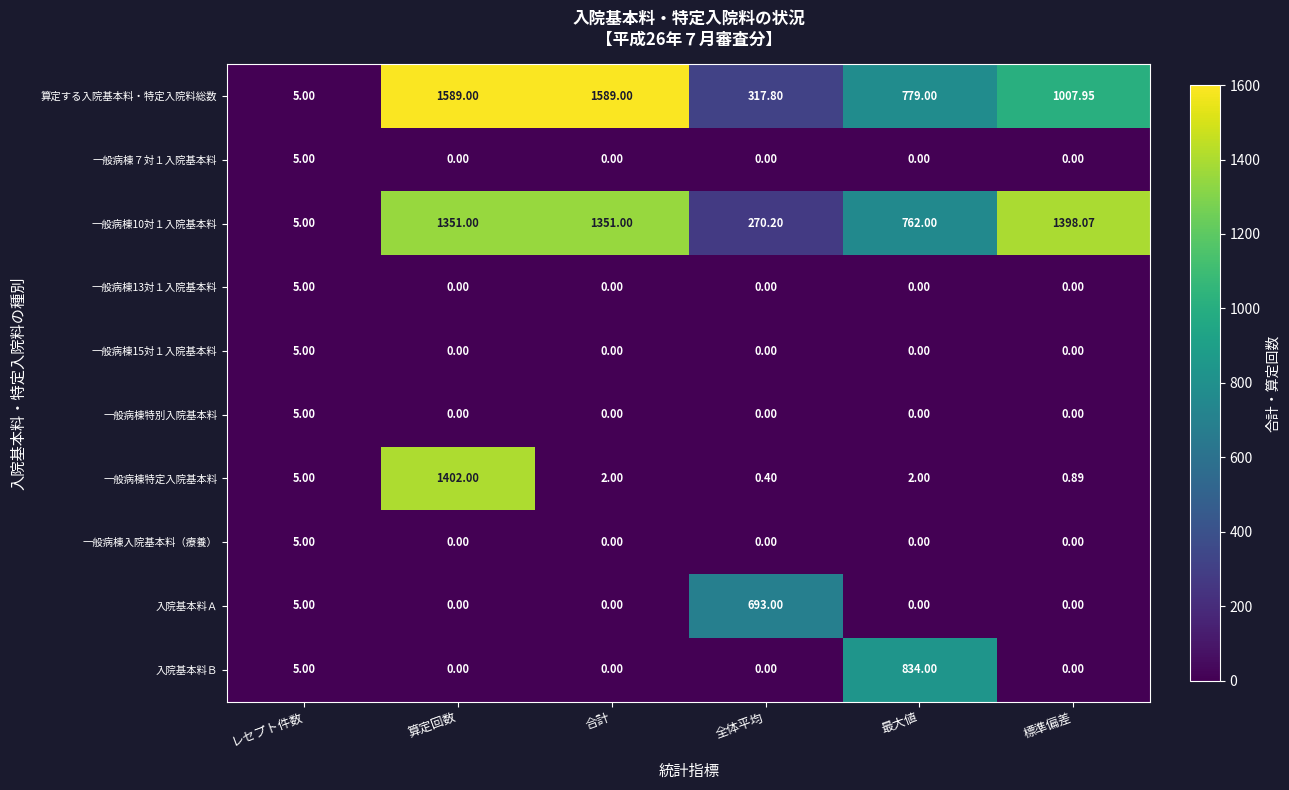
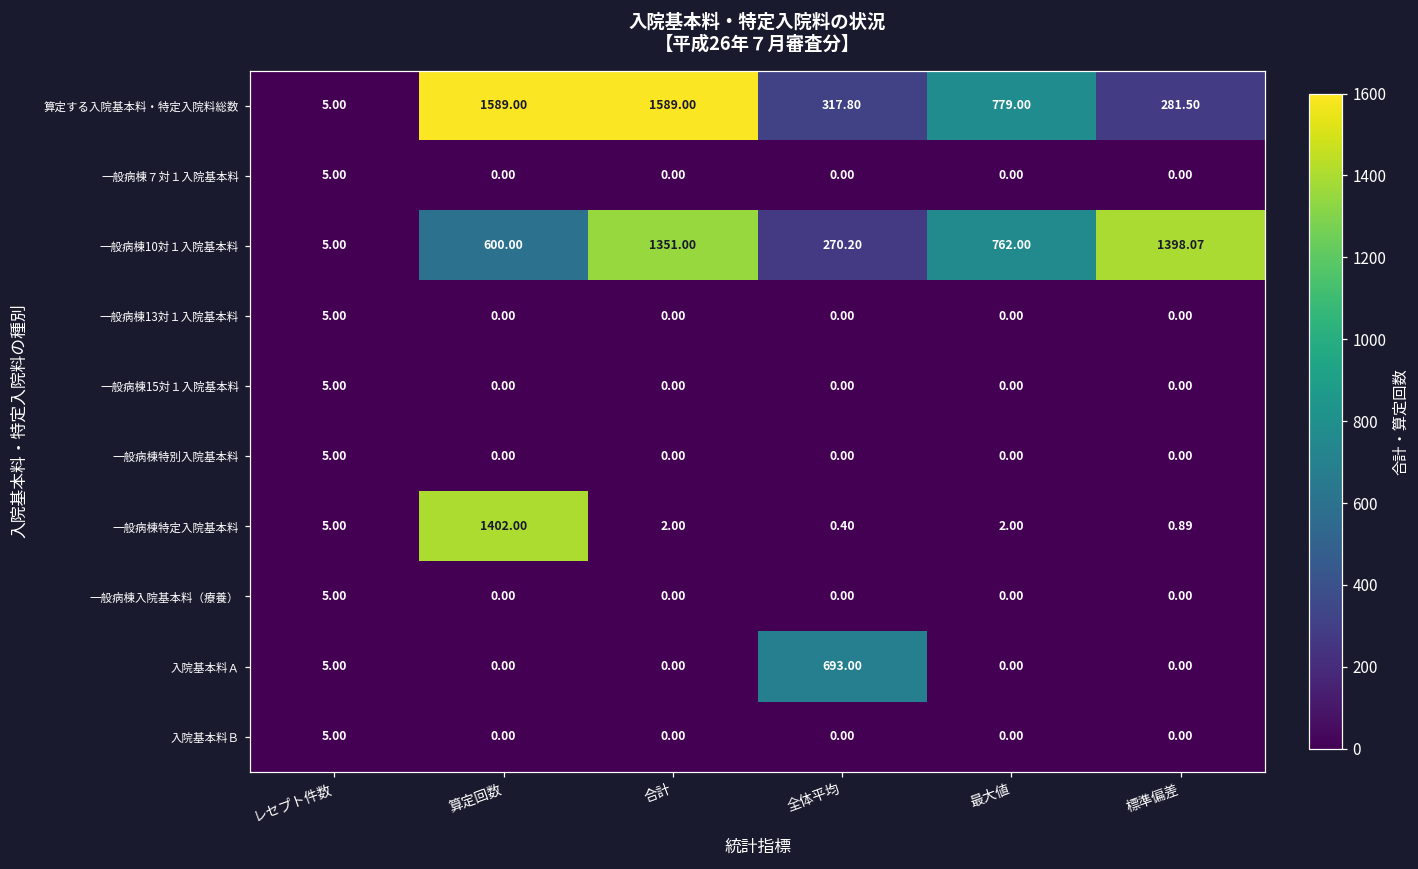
  {
    "算定する入院基本料・特定入院料総数": {
      "レセプト件数": 5.00,
      "算定回数": 1589.00,
      "合計": 1589.00,
      "全体平均": 317.80,
      "最大値": 779.00,
-     "標準偏差": 1007.95
+     "標準偏差": 281.50
    },
    "一般病棟７対１入院基本料": {
      "レセプト件数": 5.00,
      "算定回数": 0.00,
      "合計": 0.00,
      "全体平均": 0.00,
      "最大値": 0.00,
      "標準偏差": 0.00
    },
    "一般病棟10対１入院基本料": {
      "レセプト件数": 5.00,
-     "算定回数": 1351.00,
+     "算定回数": 600.00,
      "合計": 1351.00,
      "全体平均": 270.20,
      "最大値": 762.00,
      "標準偏差": 1398.07
    },
    "一般病棟13対１入院基本料": {
      "レセプト件数": 5.00,
      "算定回数": 0.00,
      "合計": 0.00,
      "全体平均": 0.00,
      "最大値": 0.00,
      "標準偏差": 0.00
    },
    "一般病棟15対１入院基本料": {
      "レセプト件数": 5.00,
      "算定回数": 0.00,
      "合計": 0.00,
      "全体平均": 0.00,
      "最大値": 0.00,
      "標準偏差": 0.00
    },
    "一般病棟特別入院基本料": {
      "レセプト件数": 5.00,
      "算定回数": 0.00,
      "合計": 0.00,
      "全体平均": 0.00,
      "最大値": 0.00,
      "標準偏差": 0.00
    },
    "一般病棟特定入院基本料": {
      "レセプト件数": 5.00,
      "算定回数": 1402.00,
      "合計": 2.00,
      "全体平均": 0.40,
      "最大値": 2.00,
      "標準偏差": 0.89
    },
    "一般病棟入院基本料（療養）": {
      "レセプト件数": 5.00,
      "算定回数": 0.00,
      "合計": 0.00,
      "全体平均": 0.00,
      "最大値": 0.00,
      "標準偏差": 0.00
    },
    "入院基本料Ａ": {
      "レセプト件数": 5.00,
      "算定回数": 0.00,
      "合計": 0.00,
      "全体平均": 693.00,
      "最大値": 0.00,
      "標準偏差": 0.00
    },
    "入院基本料Ｂ": {
      "レセプト件数": 5.00,
      "算定回数": 0.00,
      "合計": 0.00,
      "全体平均": 0.00,
-     "最大値": 834.00,
+     "最大値": 0.00,
      "標準偏差": 0.00
    }
  }
